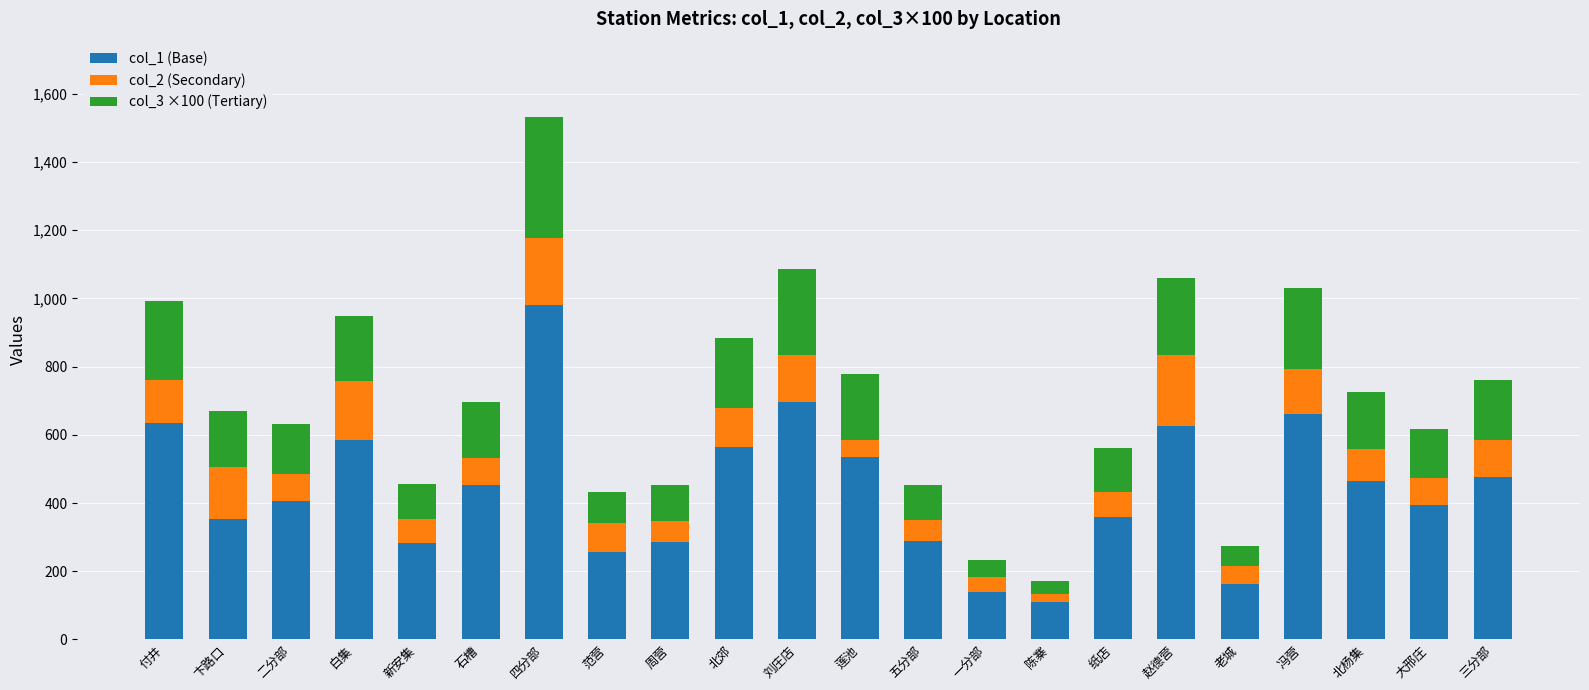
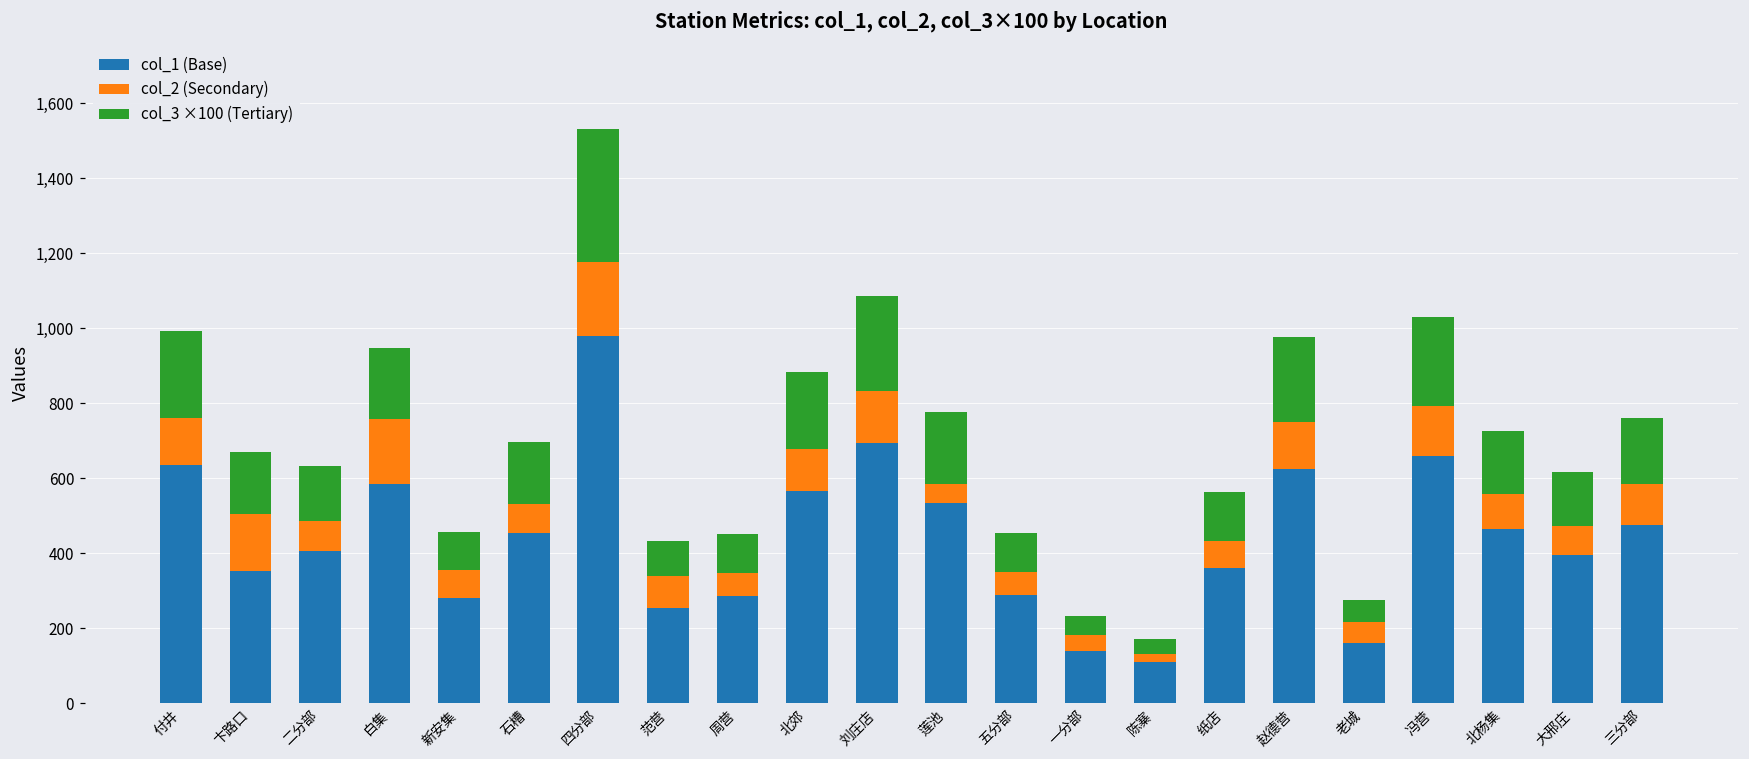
  {
    "col_1 (Base)": {
      "付井": 640,
      "卞路口": 350,
      "二分部": 410,
      "白集": 590,
      "新安集": 280,
      "石槽": 450,
      "四分部": 980,
      "范营": 260,
      "周营": 290,
      "北郊": 570,
      "刘庄店": 700,
      "莲池": 530,
      "五分部": 290,
      "一分部": 140,
      "陈寨": 110,
      "纸店": 360,
      "赵德营": 630,
      "老城": 160,
      "冯营": 660,
      "北杨集": 470,
      "大邢庄": 400,
      "三分部": 480
    },
    "col_2 (Secondary)": {
      "付井": 130,
      "卞路口": 150,
      "二分部": 80,
      "白集": 170,
      "新安集": 70,
      "石槽": 80,
      "四分部": 200,
      "范营": 90,
      "周营": 60,
      "北郊": 110,
      "刘庄店": 140,
      "莲池": 50,
      "五分部": 60,
      "一分部": 40,
      "陈寨": 20,
      "纸店": 70,
-     "赵德营": 210,
+     "赵德营": 130,
      "老城": 50,
      "冯营": 130,
      "北杨集": 90,
      "大邢庄": 80,
      "三分部": 110
    },
    "col_3 ×100 (Tertiary)": {
      "付井": 230,
      "卞路口": 170,
      "二分部": 150,
      "白集": 190,
      "新安集": 100,
      "石槽": 160,
      "四分部": 360,
      "范营": 90,
      "周营": 100,
      "北郊": 200,
      "刘庄店": 250,
      "莲池": 190,
      "五分部": 110,
      "一分部": 50,
      "陈寨": 40,
      "纸店": 130,
      "赵德营": 230,
      "老城": 60,
      "冯营": 240,
      "北杨集": 170,
      "大邢庄": 140,
      "三分部": 180
    }
  }
